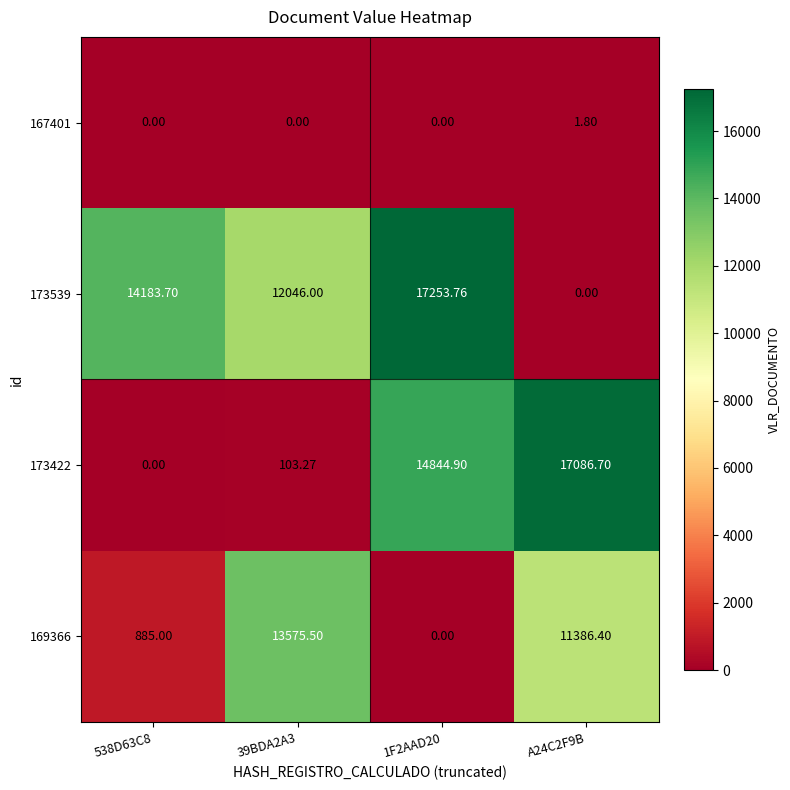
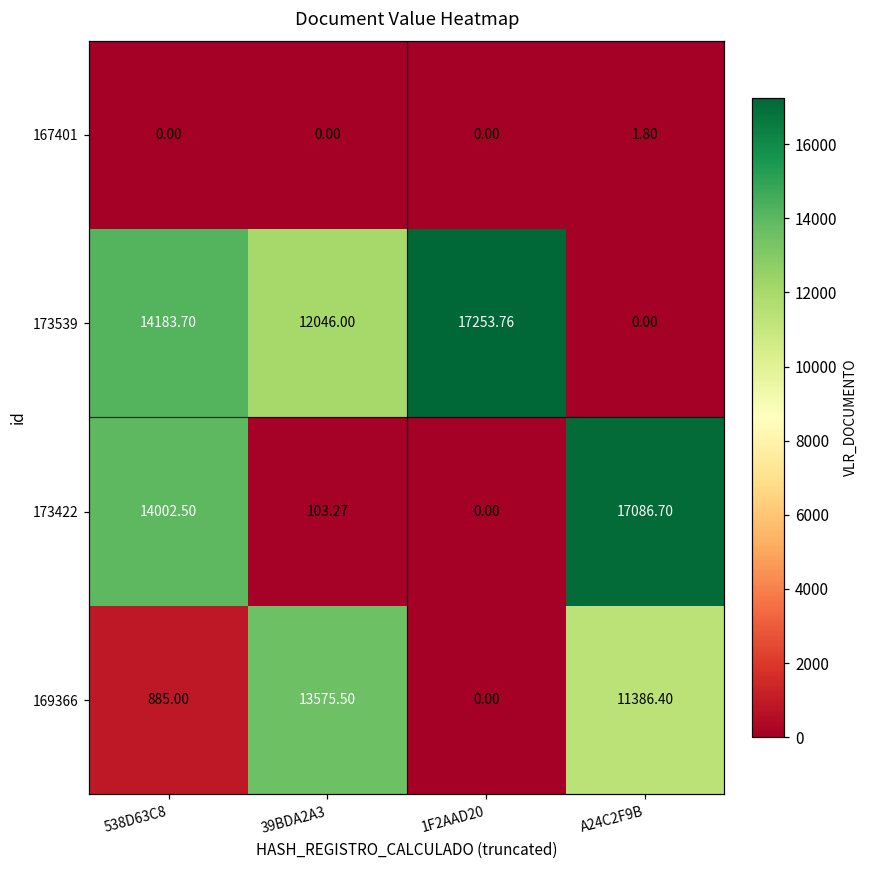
  {
    "167401": {
      "538D63C8": 0.00,
      "39BDA2A3": 0.00,
      "1F2AAD20": 0.00,
      "A24C2F9B": 1.80
    },
    "173539": {
      "538D63C8": 14183.70,
      "39BDA2A3": 12046.00,
      "1F2AAD20": 17253.76,
      "A24C2F9B": 0.00
    },
    "173422": {
-     "538D63C8": 0.00,
+     "538D63C8": 14002.50,
      "39BDA2A3": 103.27,
-     "1F2AAD20": 14844.90,
+     "1F2AAD20": 0.00,
      "A24C2F9B": 17086.70
    },
    "169366": {
      "538D63C8": 885.00,
      "39BDA2A3": 13575.50,
      "1F2AAD20": 0.00,
      "A24C2F9B": 11386.40
    }
  }
